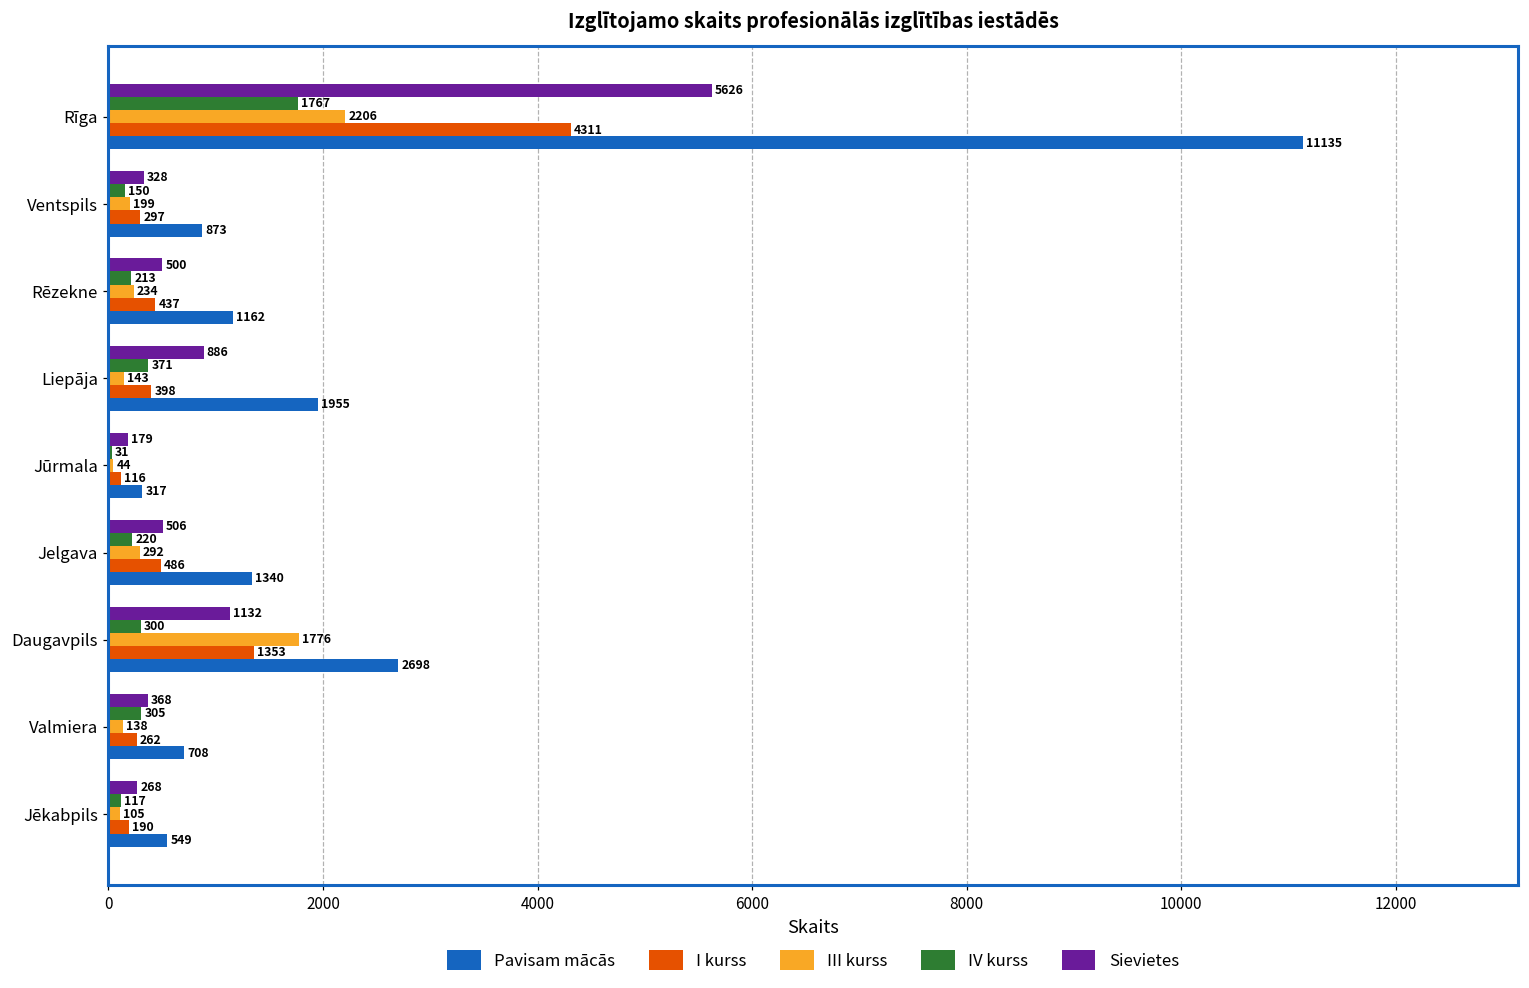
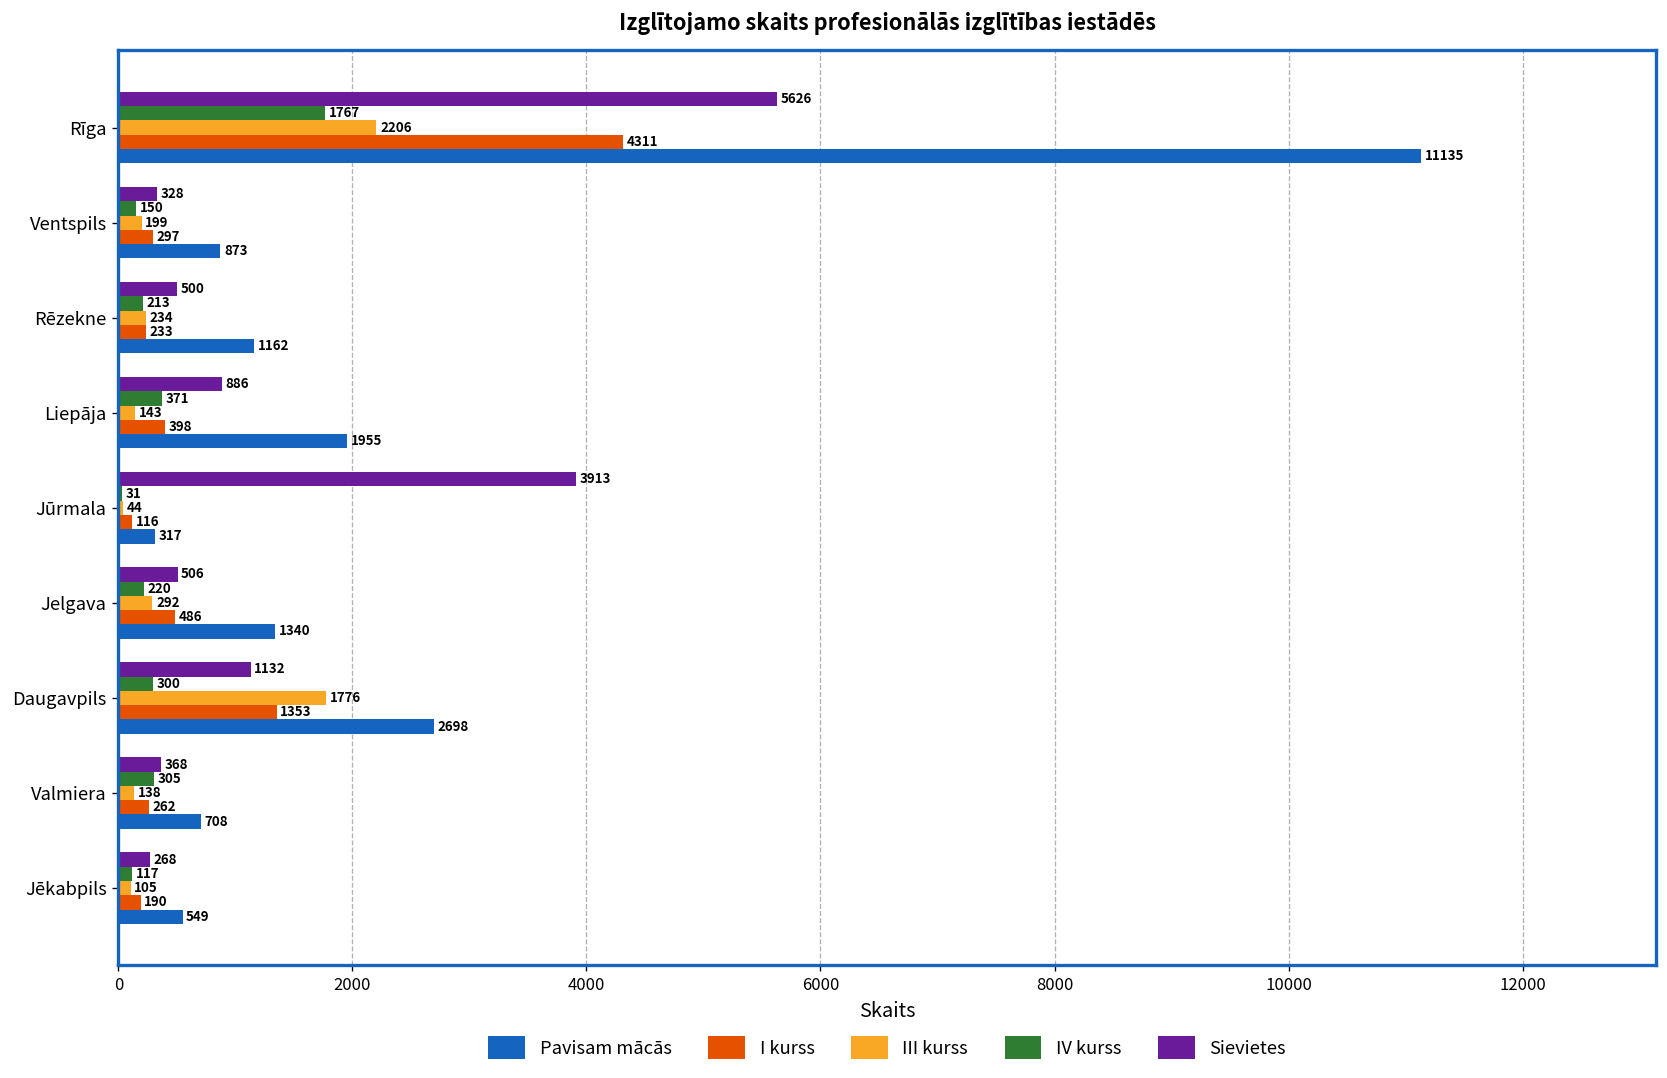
  {
    "Pavisam mācās": {
      "Rīga": 11135,
      "Ventspils": 873,
      "Rēzekne": 1162,
      "Liepāja": 1955,
      "Jūrmala": 317,
      "Jelgava": 1340,
      "Daugavpils": 2698,
      "Valmiera": 708,
      "Jēkabpils": 549
    },
    "I kurss": {
      "Rīga": 4311,
      "Ventspils": 297,
-     "Rēzekne": 437,
+     "Rēzekne": 233,
      "Liepāja": 398,
      "Jūrmala": 116,
      "Jelgava": 486,
      "Daugavpils": 1353,
      "Valmiera": 262,
      "Jēkabpils": 190
    },
    "III kurss": {
      "Rīga": 2206,
      "Ventspils": 199,
      "Rēzekne": 234,
      "Liepāja": 143,
      "Jūrmala": 44,
      "Jelgava": 292,
      "Daugavpils": 1776,
      "Valmiera": 138,
      "Jēkabpils": 105
    },
    "IV kurss": {
      "Rīga": 1767,
      "Ventspils": 150,
      "Rēzekne": 213,
      "Liepāja": 371,
      "Jūrmala": 31,
      "Jelgava": 220,
      "Daugavpils": 300,
      "Valmiera": 305,
      "Jēkabpils": 117
    },
    "Sievietes": {
      "Rīga": 5626,
      "Ventspils": 328,
      "Rēzekne": 500,
      "Liepāja": 886,
-     "Jūrmala": 179,
+     "Jūrmala": 3913,
      "Jelgava": 506,
      "Daugavpils": 1132,
      "Valmiera": 368,
      "Jēkabpils": 268
    }
  }
